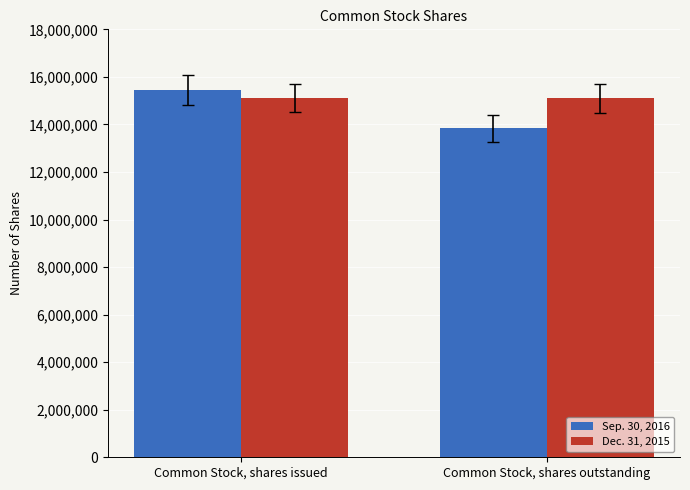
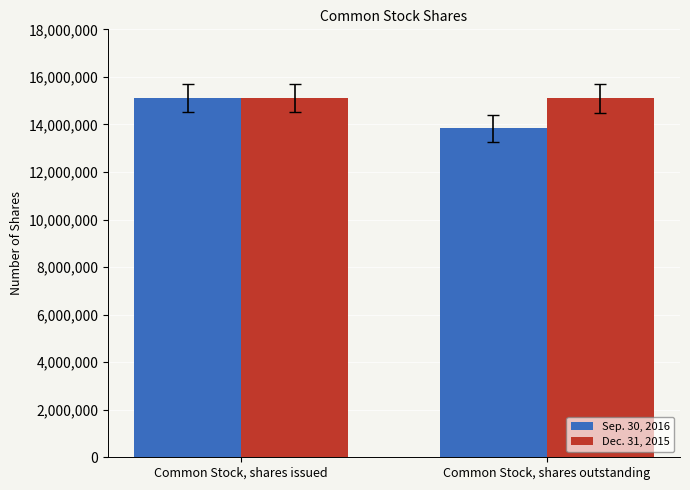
  {
    "Sep. 30, 2016": {
-     "Common Stock, shares issued": "15,400,000",
+     "Common Stock, shares issued": "15,100,000",
      "Common Stock, shares outstanding": "13,800,000"
    },
    "Dec. 31, 2015": {
      "Common Stock, shares issued": "15,100,000",
      "Common Stock, shares outstanding": "15,100,000"
    }
  }
